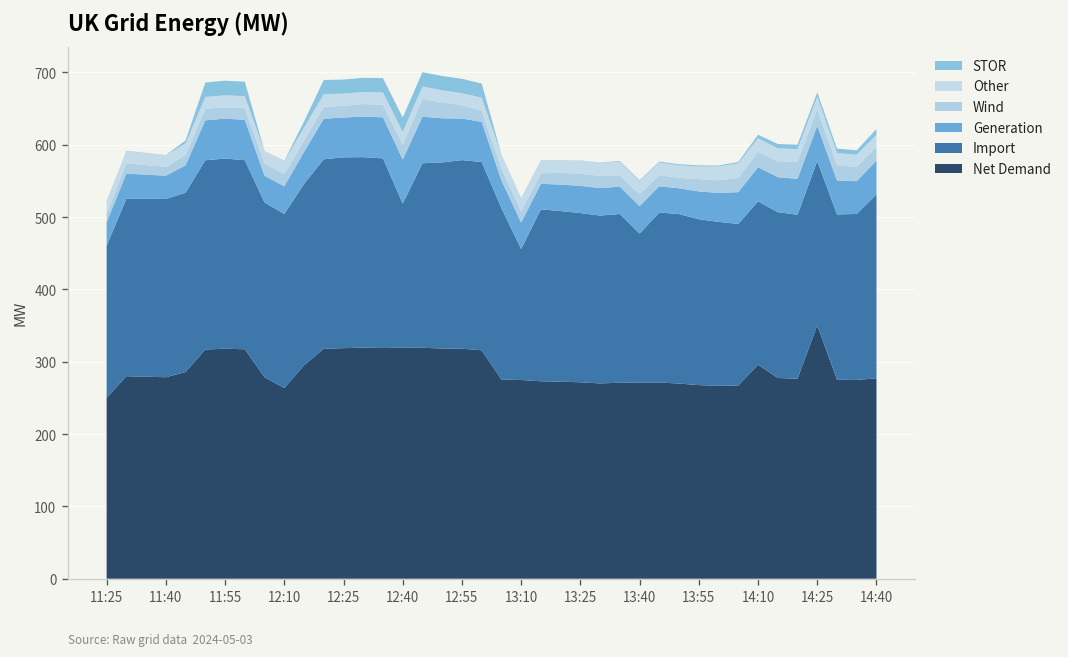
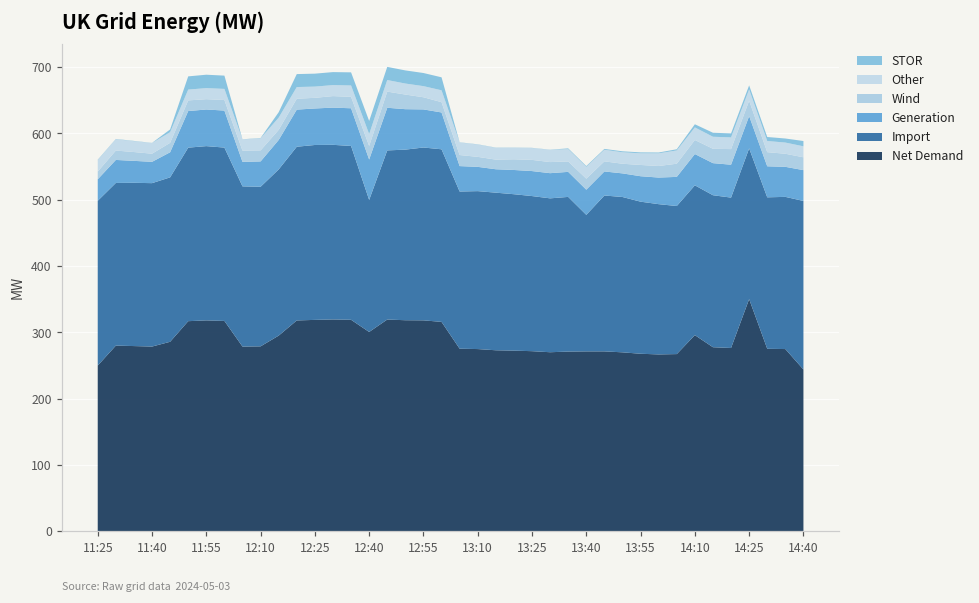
  {
    "Net Demand": {
      "11:25": 250,
      "11:40": 280,
      "11:55": 320,
-     "12:10": 260,
+     "12:10": 280,
      "12:25": 320,
-     "12:40": 320,
+     "12:40": 300,
      "12:55": 320,
      "13:10": 270,
      "13:25": 270,
      "13:40": 270,
      "13:55": 270,
      "14:10": 300,
      "14:25": 350,
-     "14:40": 280
+     "14:40": 240
    },
    "Import": {
-     "11:25": 210,
+     "11:25": 250,
      "11:40": 250,
      "11:55": 260,
      "12:10": 240,
      "12:25": 260,
      "12:40": 200,
      "12:55": 260,
-     "13:10": 180,
+     "13:10": 240,
      "13:25": 230,
      "13:40": 210,
      "13:55": 230,
      "14:10": 230,
      "14:25": 230,
      "14:40": 250
    }
  }
